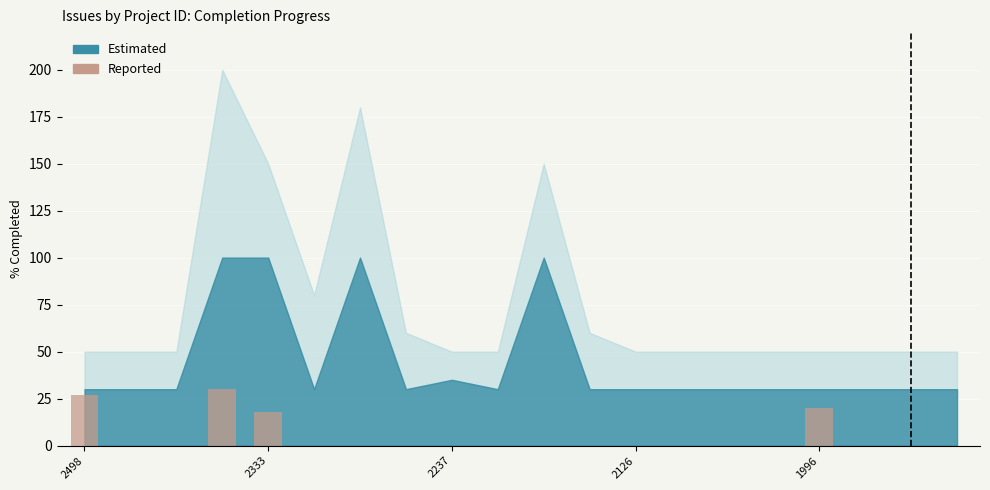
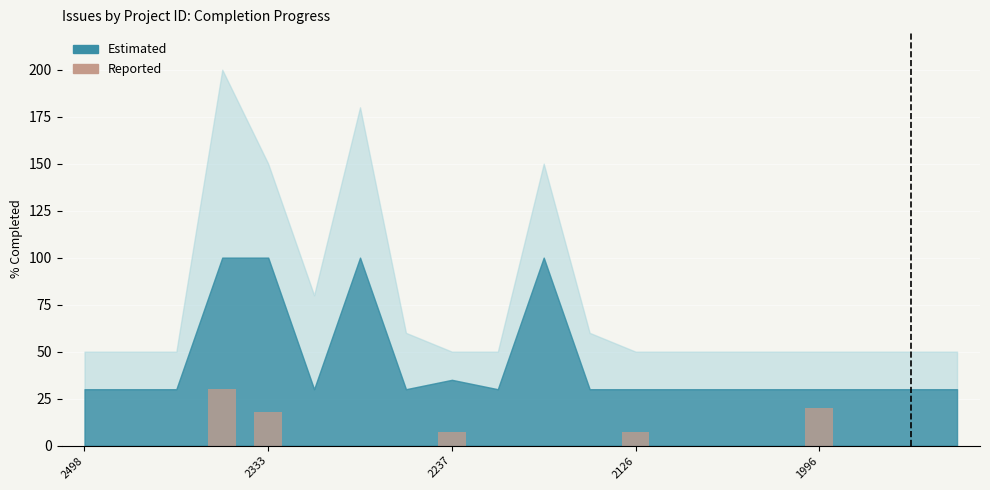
  {
    "Reported": {
-     "2498": 27,
+     "2498": 0,
      "2333": 18,
-     "2237": 0,
-     "2126": 0,
+     "2237": 7,
+     "2126": 7,
      "1996": 20
    },
    "Estimated": {
      "2498": 30,
      "2333": 100,
      "2237": 35,
      "2126": 30,
      "1996": 30
    }
  }
